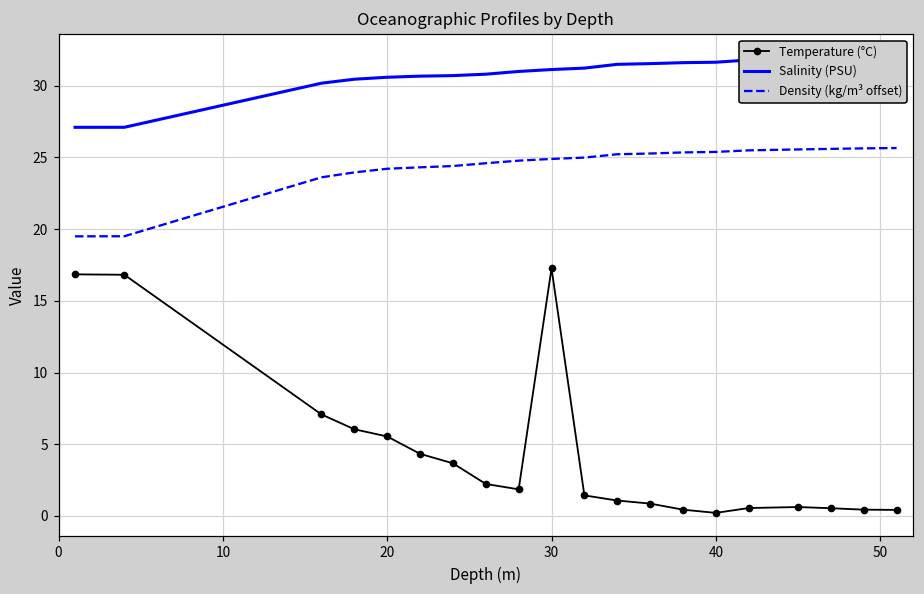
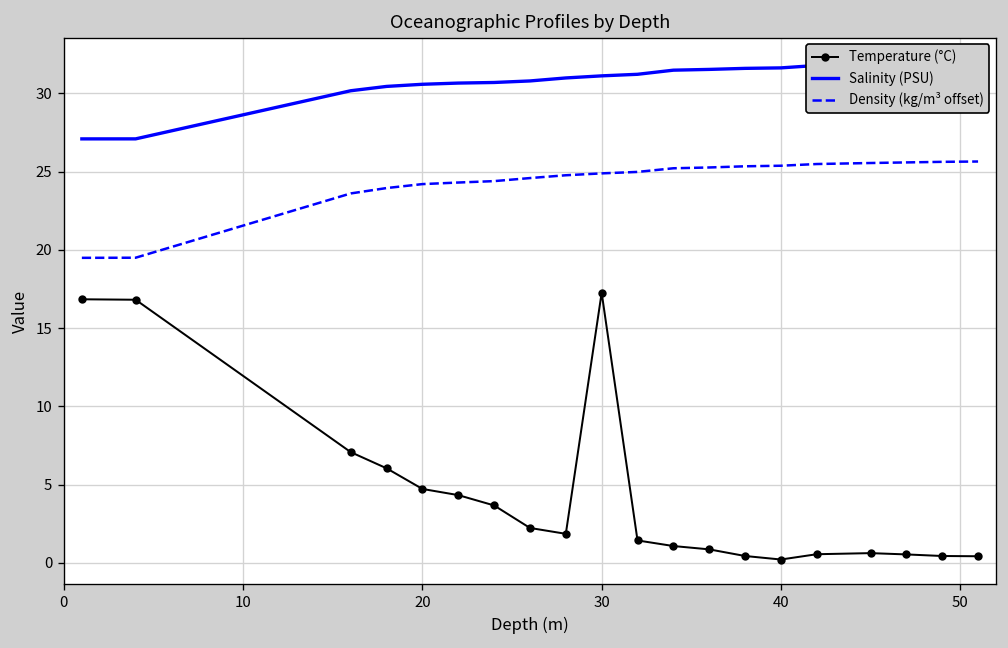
  {
    "Temperature (°C)": {
-     "20": 5.5,
+     "20": 4.7,
      "30": 17.3,
      "40": 0.2
    }
  }
